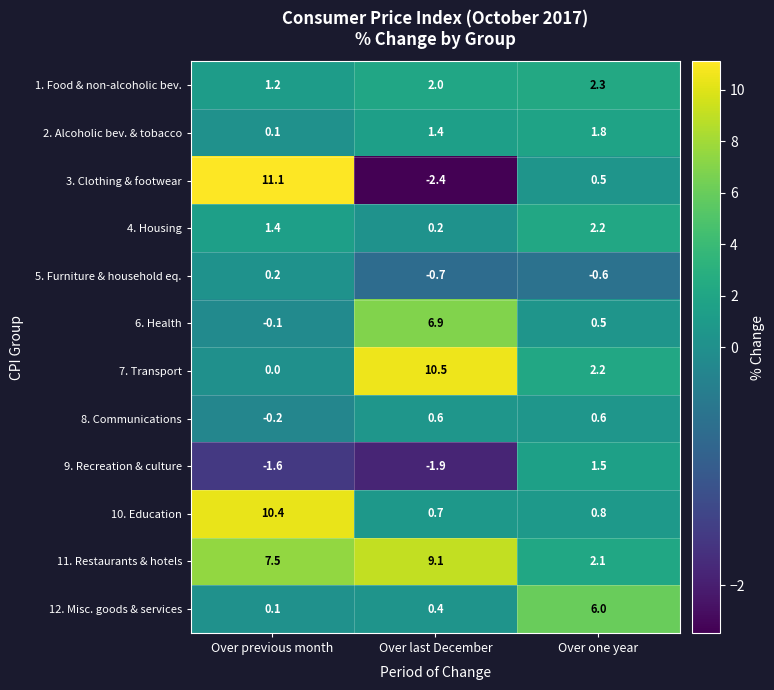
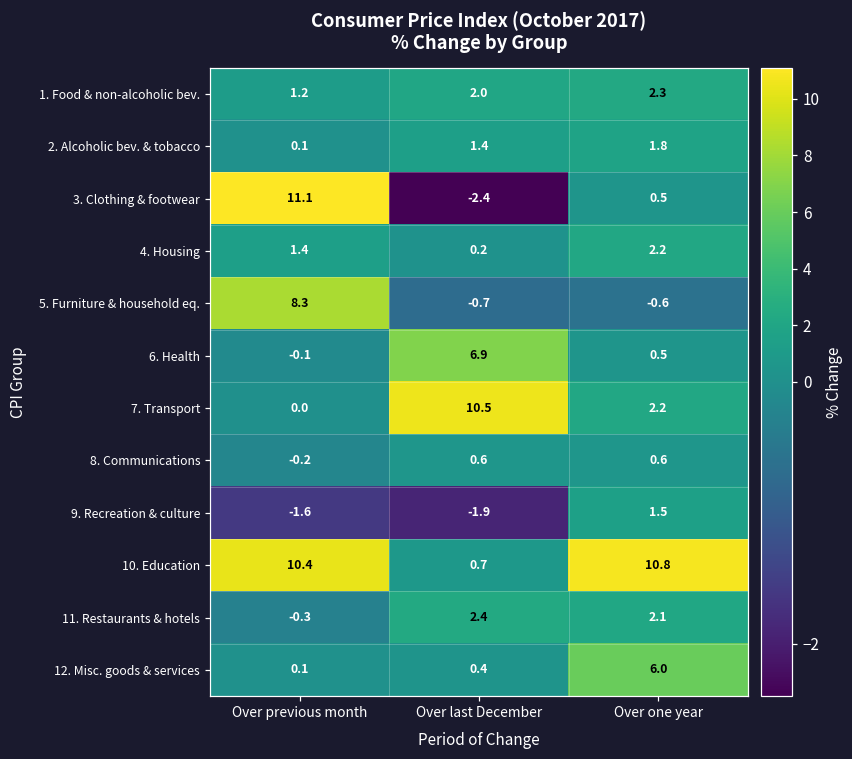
  {
    "1. Food & non-alcoholic bev.": {
      "Over previous month": 1.2,
      "Over last December": 2.0,
      "Over one year": 2.3
    },
    "2. Alcoholic bev. & tobacco": {
      "Over previous month": 0.1,
      "Over last December": 1.4,
      "Over one year": 1.8
    },
    "3. Clothing & footwear": {
      "Over previous month": 11.1,
      "Over last December": -2.4,
      "Over one year": 0.5
    },
    "4. Housing": {
      "Over previous month": 1.4,
      "Over last December": 0.2,
      "Over one year": 2.2
    },
    "5. Furniture & household eq.": {
-     "Over previous month": 0.2,
+     "Over previous month": 8.3,
      "Over last December": -0.7,
      "Over one year": -0.6
    },
    "6. Health": {
      "Over previous month": -0.1,
      "Over last December": 6.9,
      "Over one year": 0.5
    },
    "7. Transport": {
      "Over previous month": 0.0,
      "Over last December": 10.5,
      "Over one year": 2.2
    },
    "8. Communications": {
      "Over previous month": -0.2,
      "Over last December": 0.6,
      "Over one year": 0.6
    },
    "9. Recreation & culture": {
      "Over previous month": -1.6,
      "Over last December": -1.9,
      "Over one year": 1.5
    },
    "10. Education": {
      "Over previous month": 10.4,
      "Over last December": 0.7,
-     "Over one year": 0.8
+     "Over one year": 10.8
    },
    "11. Restaurants & hotels": {
-     "Over previous month": 7.5,
-     "Over last December": 9.1,
+     "Over previous month": -0.3,
+     "Over last December": 2.4,
      "Over one year": 2.1
    },
    "12. Misc. goods & services": {
      "Over previous month": 0.1,
      "Over last December": 0.4,
      "Over one year": 6.0
    }
  }
